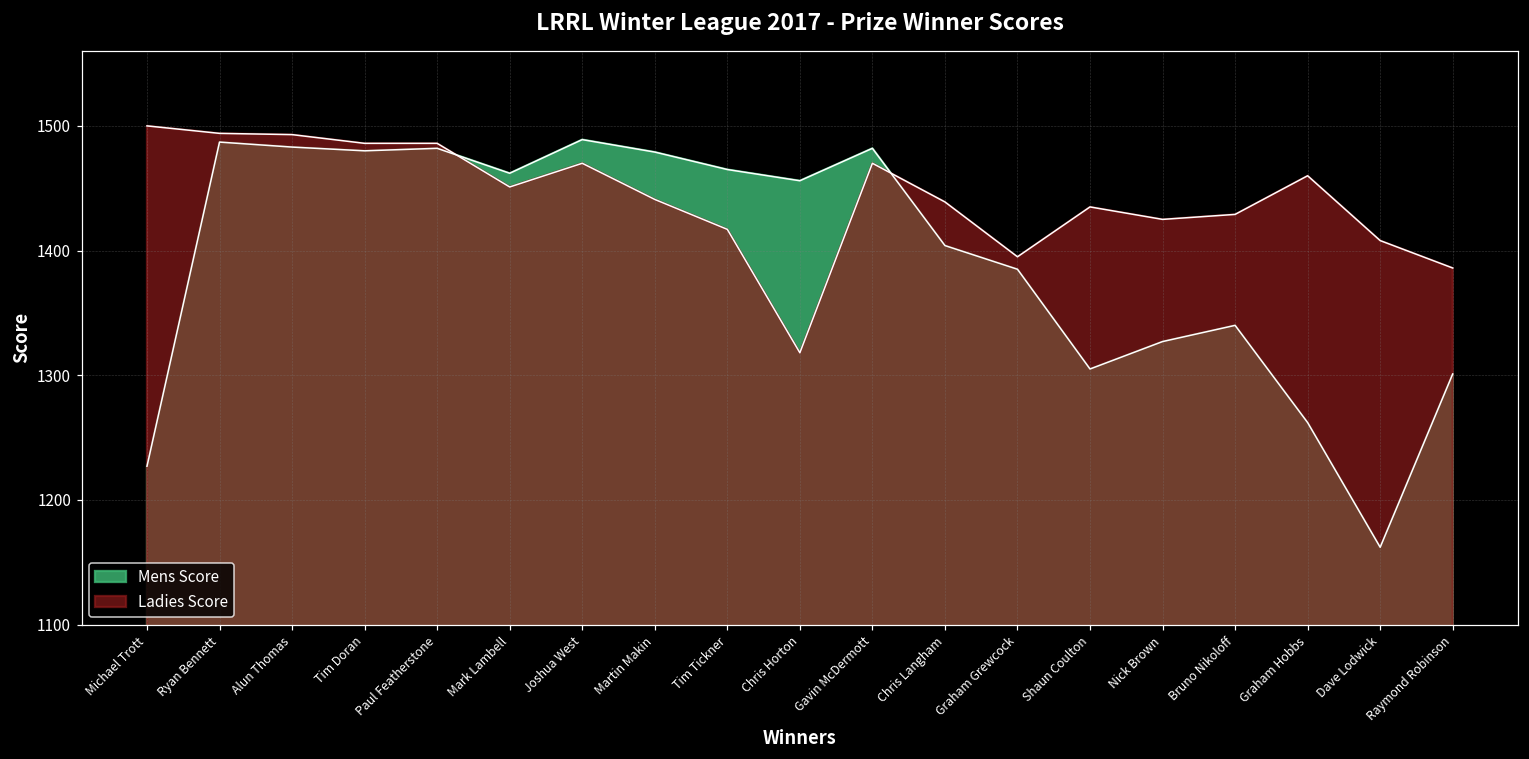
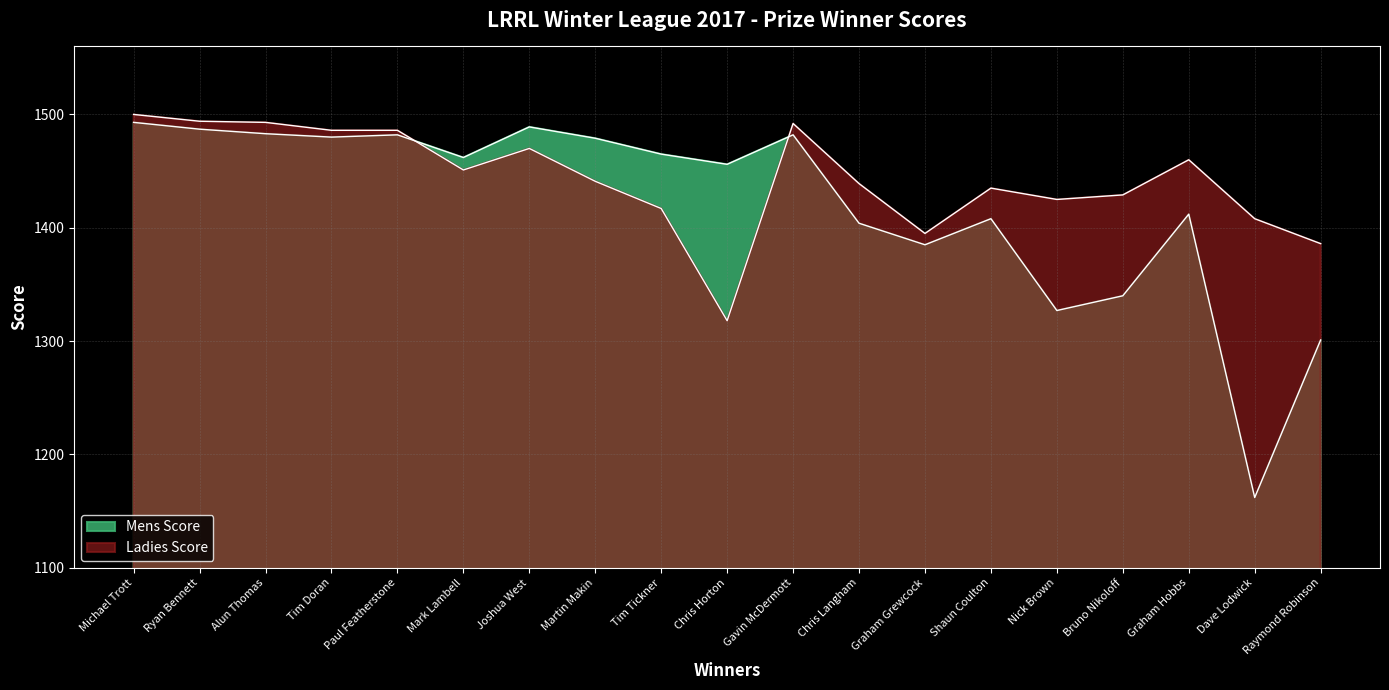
  {
    "Mens Score": {
-     "Michael Trott": 1227,
+     "Michael Trott": 1493,
      "Ryan Bennett": 1487,
      "Alun Thomas": 1483,
      "Tim Doran": 1480,
      "Paul Featherstone": 1482,
      "Mark Lambell": 1462,
      "Joshua West": 1489,
      "Martin Makin": 1479,
      "Tim Tickner": 1465,
      "Chris Horton": 1456,
      "Gavin McDermott": 1482,
      "Chris Langham": 1404,
      "Graham Grewcock": 1385,
-     "Shaun Coulton": 1305,
+     "Shaun Coulton": 1408,
      "Nick Brown": 1327,
      "Bruno Nikoloff": 1340,
-     "Graham Hobbs": 1262,
+     "Graham Hobbs": 1412,
      "Dave Lodwick": 1162,
      "Raymond Robinson": 1301
    },
    "Ladies Score": {
      "Michael Trott": 1500,
      "Ryan Bennett": 1494,
      "Alun Thomas": 1493,
      "Tim Doran": 1486,
      "Paul Featherstone": 1486,
      "Mark Lambell": 1451,
      "Joshua West": 1470,
      "Martin Makin": 1441,
      "Tim Tickner": 1417,
      "Chris Horton": 1318,
-     "Gavin McDermott": 1470,
+     "Gavin McDermott": 1492,
      "Chris Langham": 1439,
      "Graham Grewcock": 1395,
      "Shaun Coulton": 1435,
      "Nick Brown": 1425,
      "Bruno Nikoloff": 1429,
      "Graham Hobbs": 1460,
      "Dave Lodwick": 1408,
      "Raymond Robinson": 1386
    }
  }
